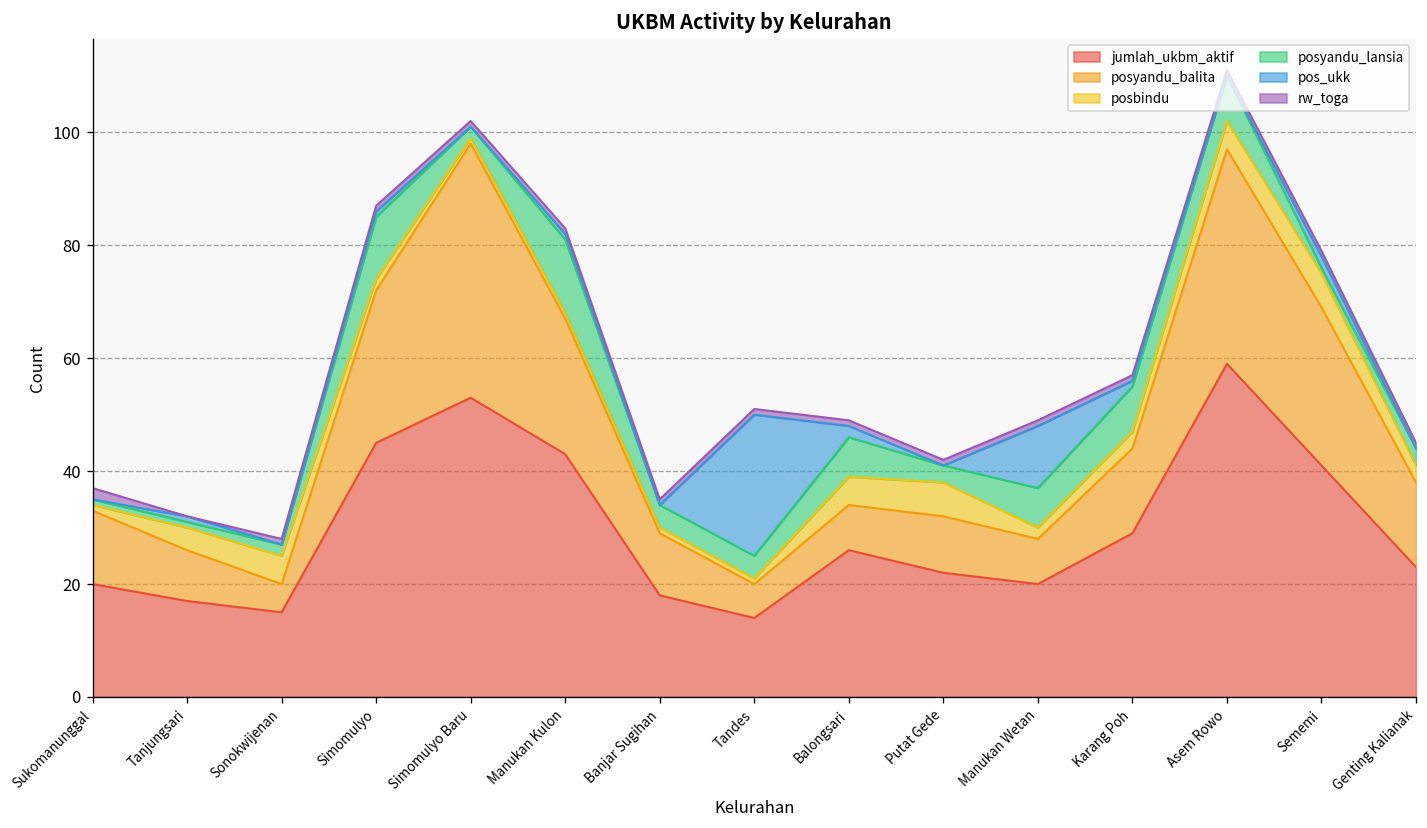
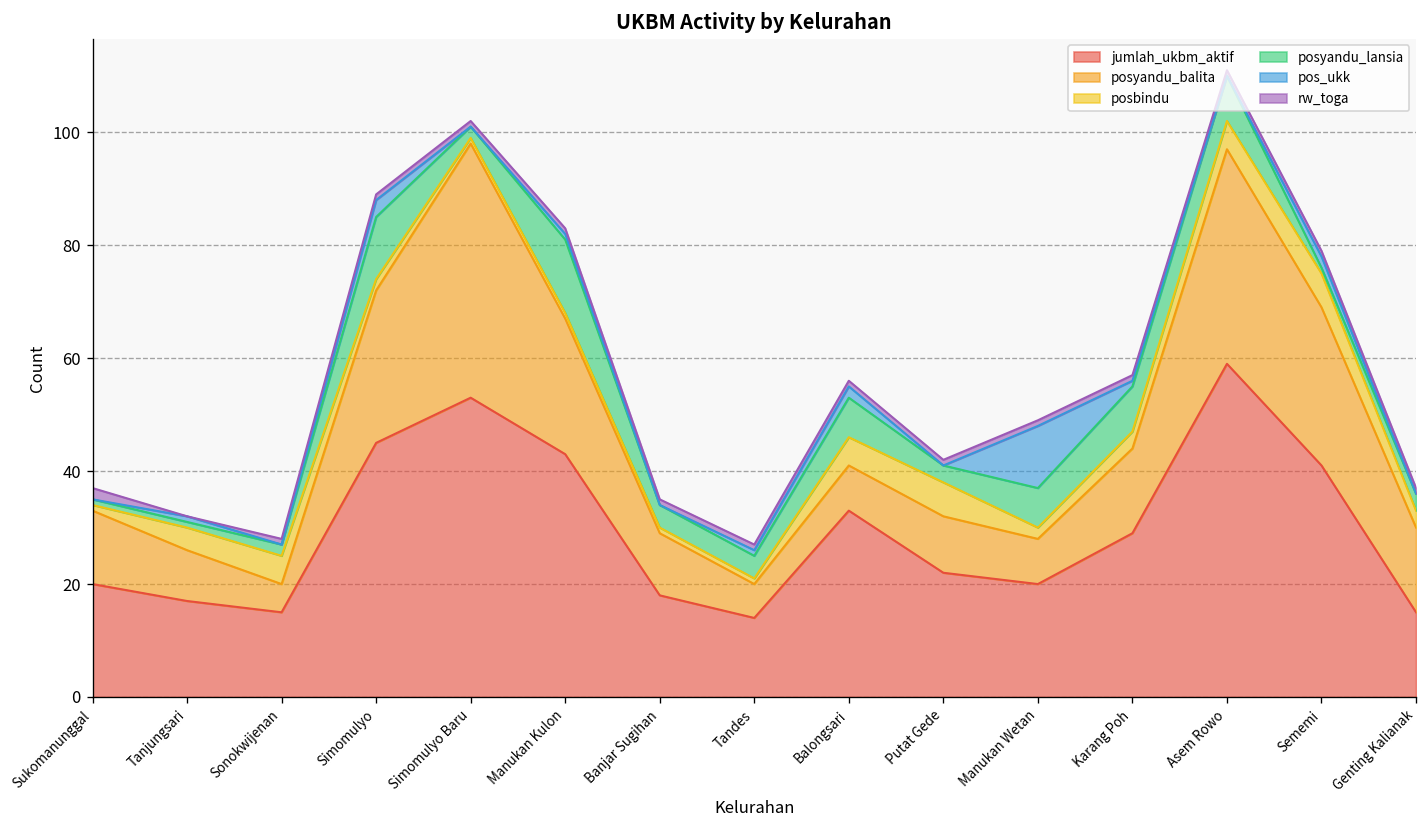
  {
    "jumlah_ukbm_aktif": {
      "Sukomanunggal": 20,
      "Tanjungsari": 17,
      "Sonokwijenan": 15,
      "Simomulyo": 45,
      "Simomulyo Baru": 53,
      "Manukan Kulon": 43,
      "Banjar Sugihan": 18,
      "Tandes": 14,
-     "Balongsari": 26,
+     "Balongsari": 33,
      "Putat Gede": 22,
      "Manukan Wetan": 20,
      "Karang Poh": 29,
      "Asem Rowo": 59,
      "Sememi": 41,
-     "Genting Kalianak": 23
+     "Genting Kalianak": 15
    },
    "posyandu_lansia": {
      "Tanjungsari": 1,
      "Simomulyo": 11,
      "Manukan Kulon": 13,
      "Tandes": 4,
      "Balongsari": 7,
      "Manukan Wetan": 7,
      "Karang Poh": 8,
      "Sememi": 1
    },
    "pos_ukk": {
-     "Simomulyo": 1,
+     "Simomulyo": 3,
      "Manukan Kulon": 1,
-     "Tandes": 25,
+     "Tandes": 1,
      "Balongsari": 2,
      "Manukan Wetan": 11,
      "Karang Poh": 1,
      "Sememi": 2
    },
    "rw_toga": {
      "Sukomanunggal": 2,
      "Sonokwijenan": 1,
      "Simomulyo": 1,
      "Simomulyo Baru": 1,
      "Manukan Kulon": 1,
      "Banjar Sugihan": 1,
      "Tandes": 1,
      "Balongsari": 1,
      "Putat Gede": 1,
      "Manukan Wetan": 1,
      "Karang Poh": 1,
      "Sememi": 1,
      "Genting Kalianak": 1
    }
  }
